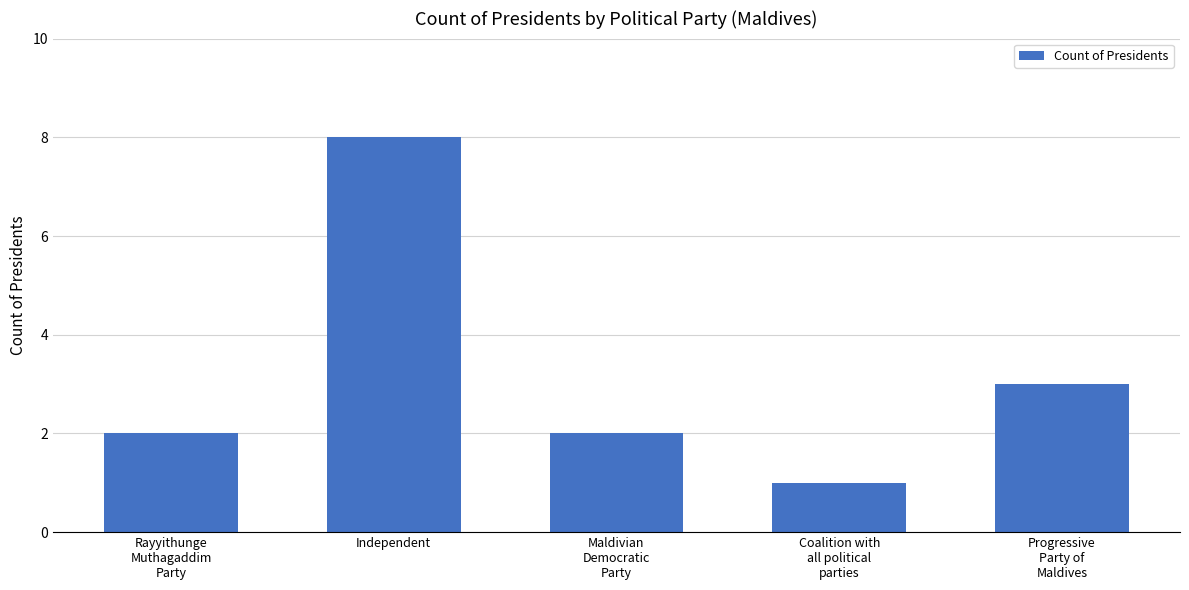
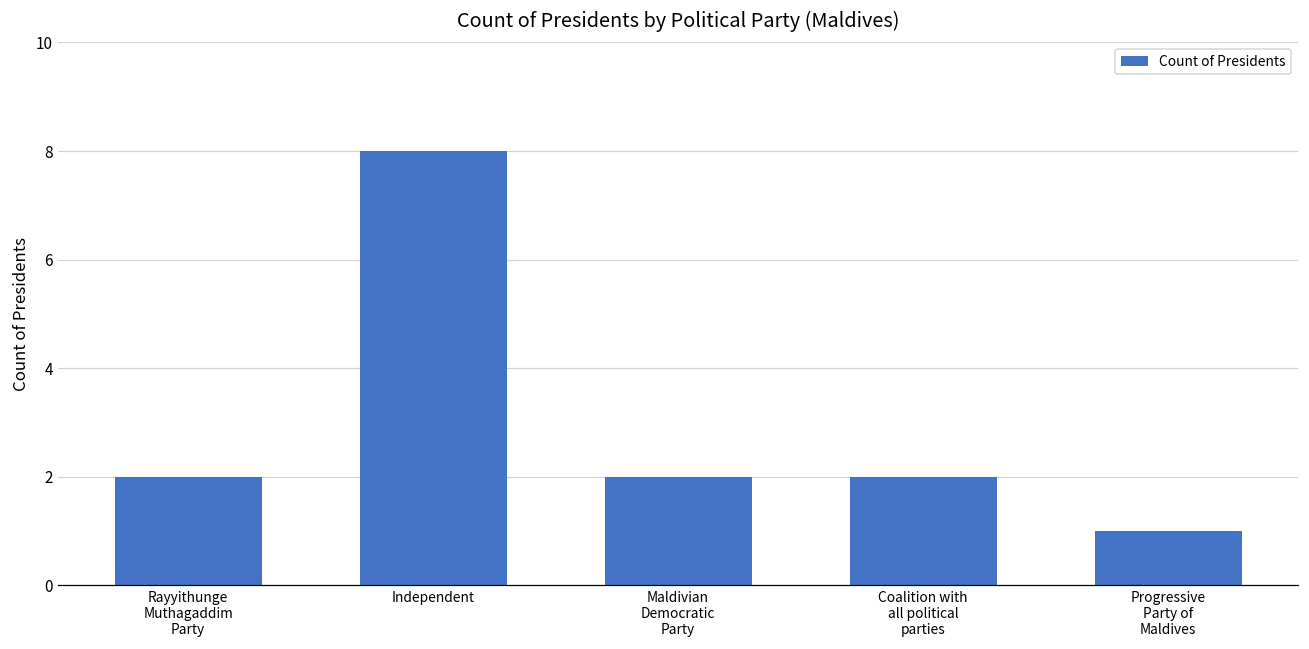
  {
    "Rayyithunge Muthagaddim Party": 2,
    "Independent": 8,
    "Maldivian Democratic Party": 2,
-   "Coalition with all political parties": 1,
-   "Progressive Party of Maldives": 3
+   "Coalition with all political parties": 2,
+   "Progressive Party of Maldives": 1
  }
